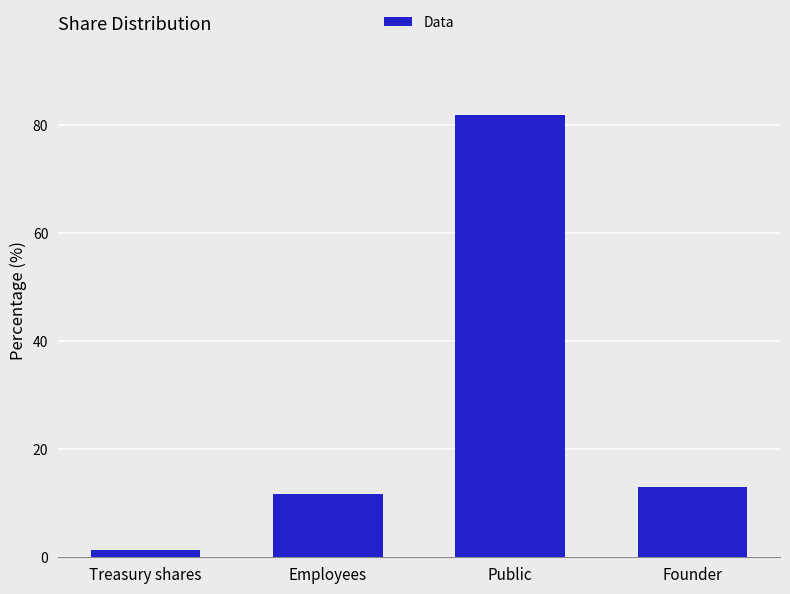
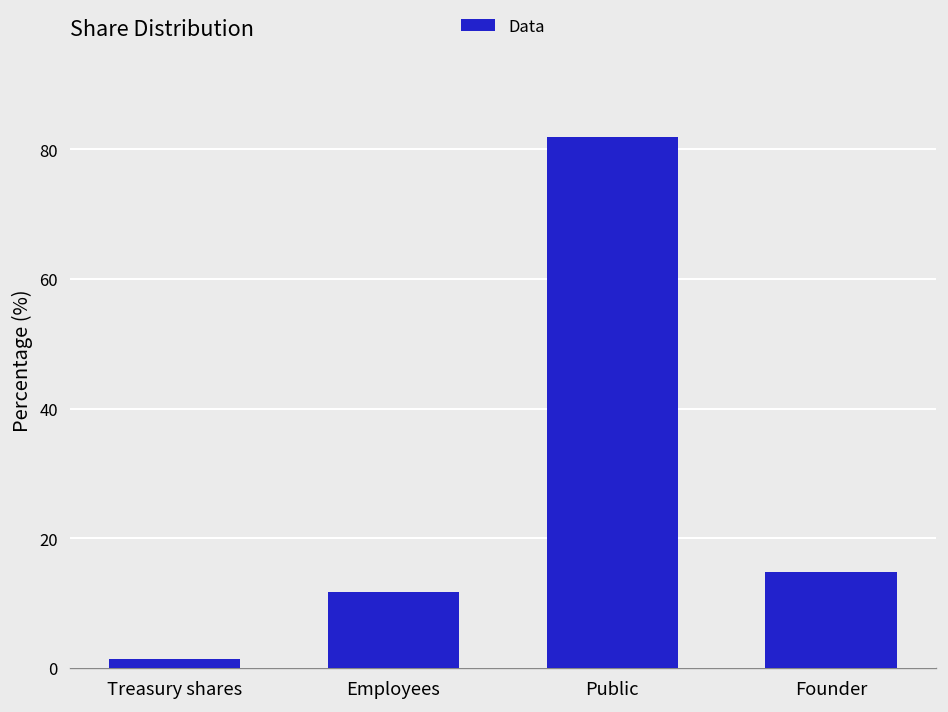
  {
    "Treasury shares": 1,
    "Employees": 12,
    "Public": 82,
-   "Founder": 13
+   "Founder": 15
  }
